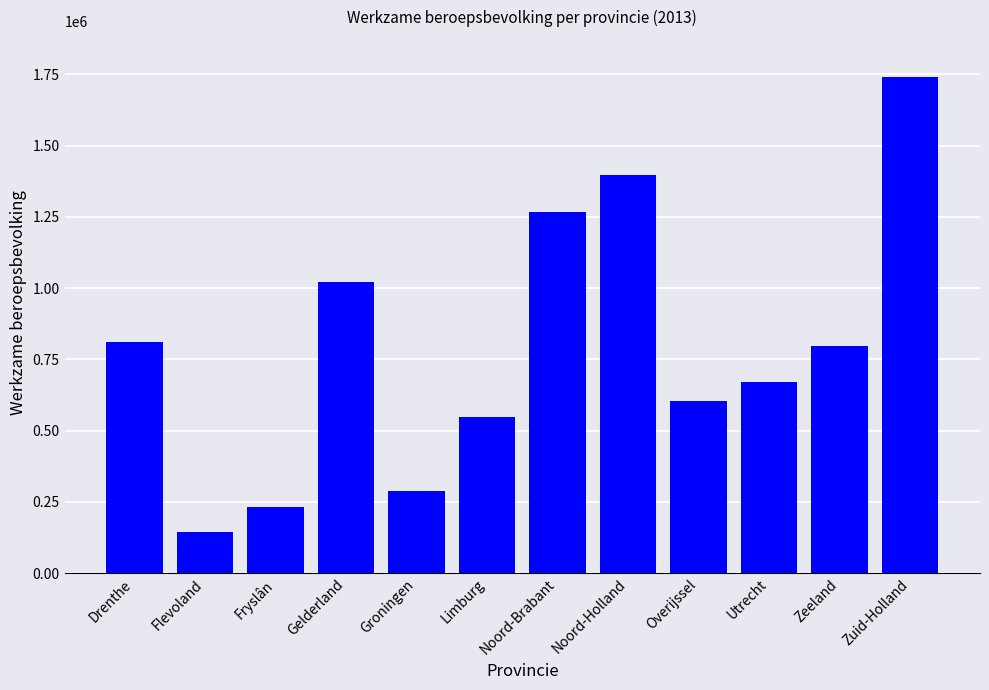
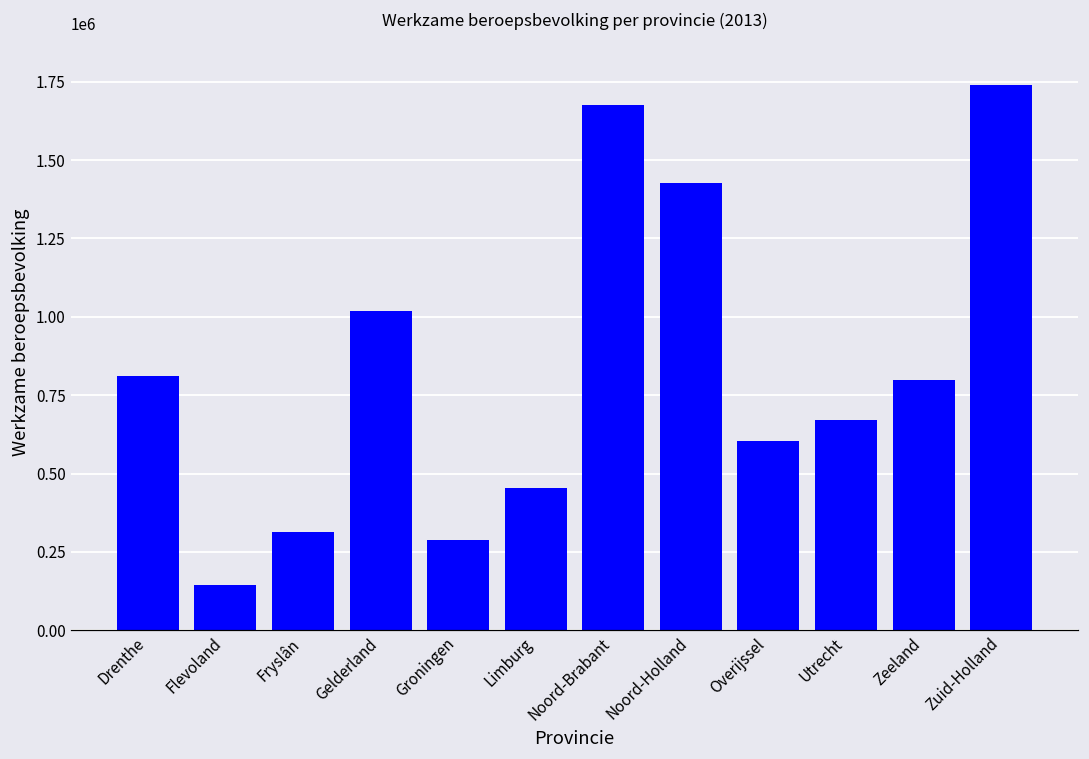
  {
    "Drenthe": 810000,
    "Flevoland": 150000,
-   "Fryslân": 230000,
+   "Fryslân": 320000,
    "Gelderland": 1020000,
    "Groningen": 290000,
-   "Limburg": 550000,
-   "Noord-Brabant": 1270000,
-   "Noord-Holland": 1400000,
+   "Limburg": 450000,
+   "Noord-Brabant": 1680000,
+   "Noord-Holland": 1430000,
    "Overijssel": 600000,
    "Utrecht": 670000,
    "Zeeland": 800000,
    "Zuid-Holland": 1740000
  }
